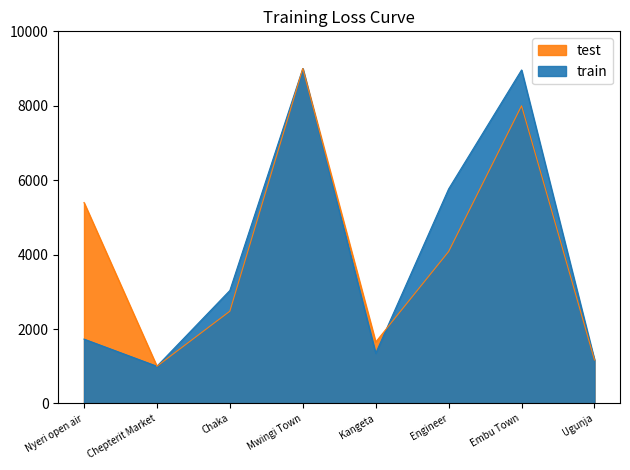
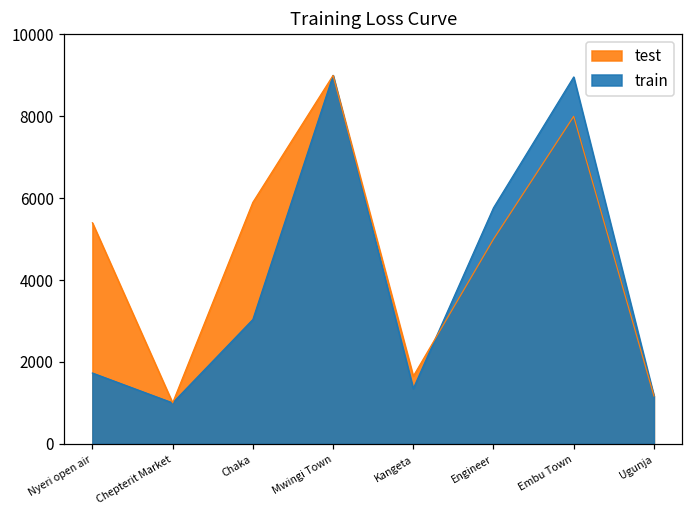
  {
    "test": {
      "Nyeri open air": 5400,
-     "Chaka": 2500,
+     "Chaka": 5900,
      "Kangeta": 1700,
-     "Engineer": 4100,
+     "Engineer": 5000,
      "Embu Town": 8000
    },
    "train": {
      "Nyeri open air": 1700,
      "Chaka": 3000,
      "Kangeta": 1400,
      "Engineer": 5800,
      "Embu Town": 9000
    }
  }
